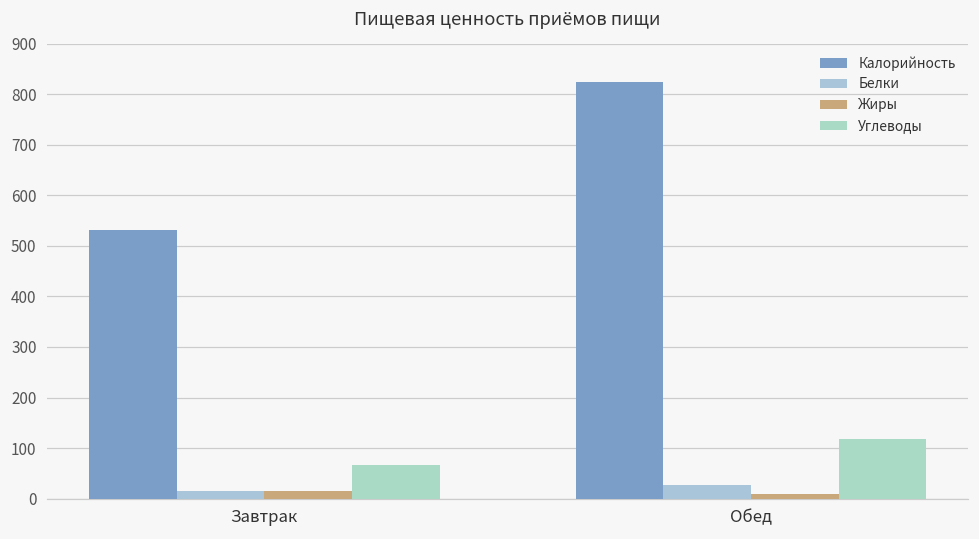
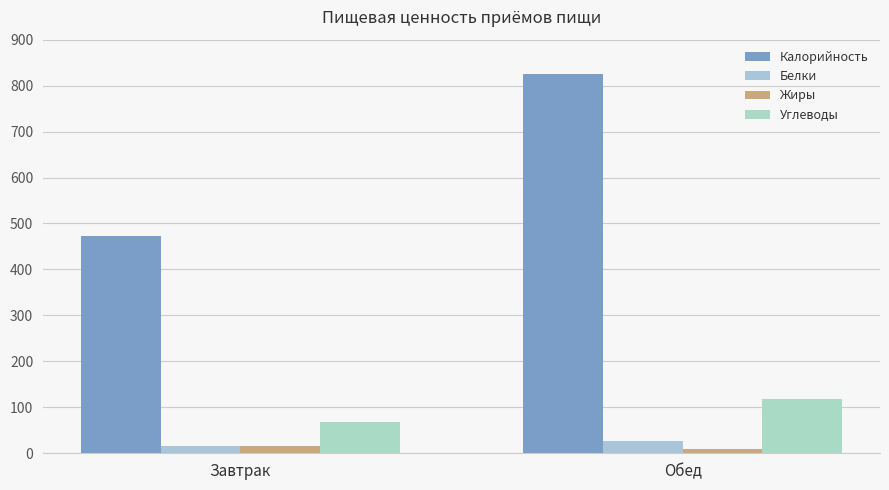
  {
    "Калорийность": {
-     "Завтрак": 530,
+     "Завтрак": 470,
      "Обед": 830
    },
    "Жиры": {
      "Завтрак": 20,
      "Обед": 10
    }
  }
